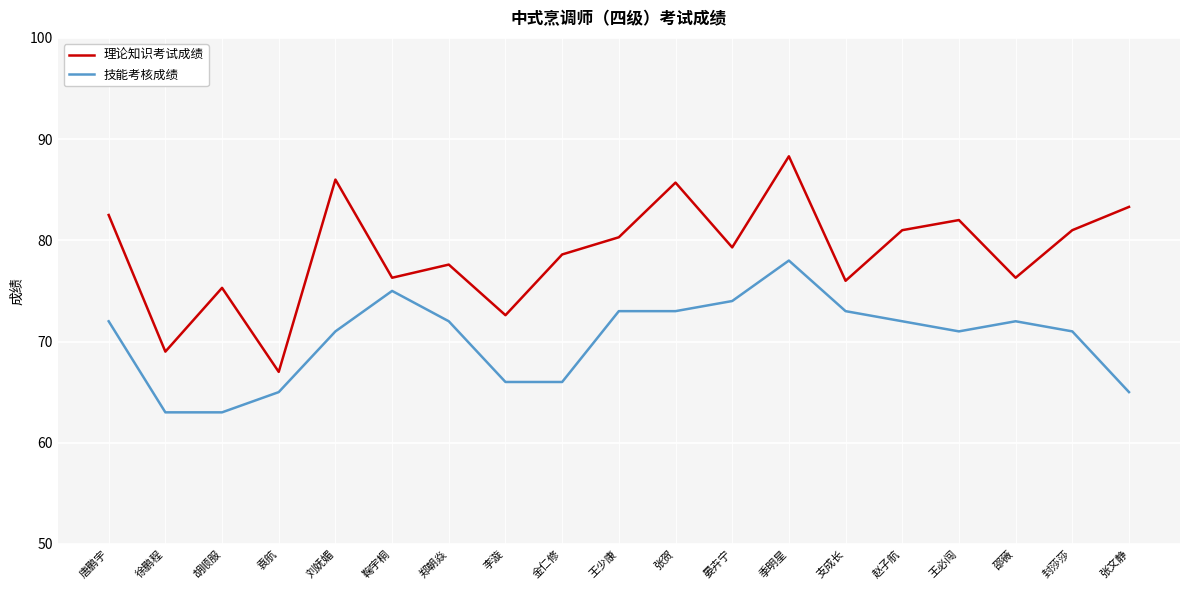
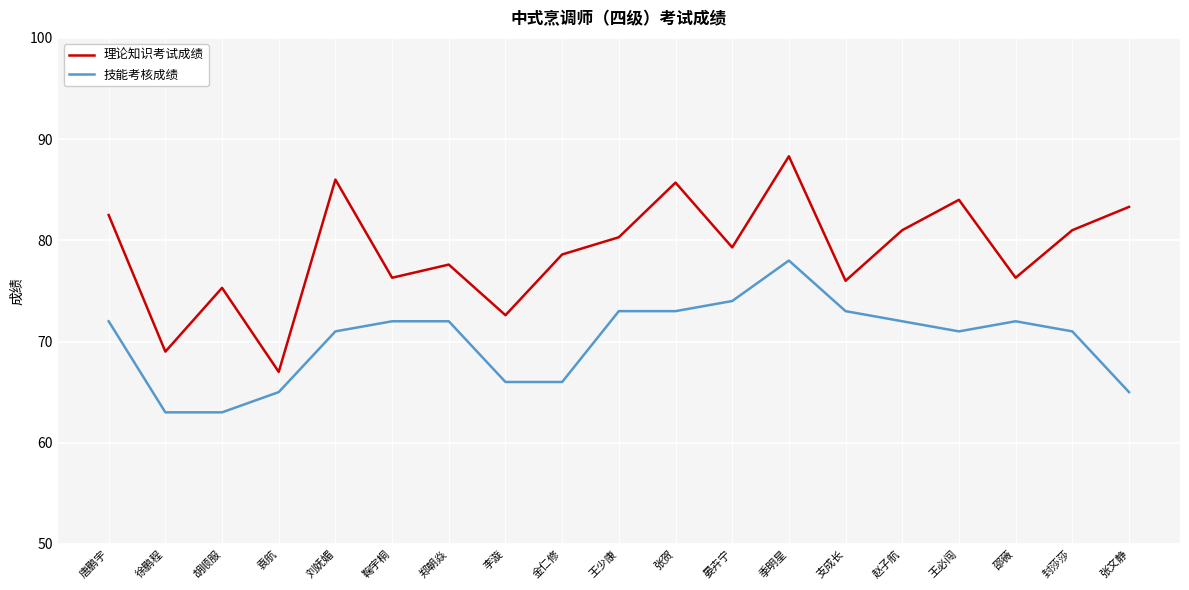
  {
    "理论知识考试成绩": {
      "唐鹏宇": 82.5,
      "徐鹏程": 69,
      "胡顺服": 75.3,
      "袁航": 67,
      "刘妩媚": 86,
      "鞠宇桐": 76.3,
      "郑朝焱": 77.6,
      "李漩": 72.6,
      "金仁修": 78.6,
      "王少康": 80.3,
      "张贺": 85.7,
      "晏卉宁": 79.3,
      "季明星": 88.3,
      "支成长": 76,
      "赵子航": 81,
-     "王必闯": 82,
+     "王必闯": 84,
      "邵薇": 76.3,
      "封莎莎": 81,
      "张文静": 83.3
    },
    "技能考核成绩": {
      "唐鹏宇": 72,
      "徐鹏程": 63,
      "胡顺服": 63,
      "袁航": 65,
      "刘妩媚": 71,
-     "鞠宇桐": 75,
+     "鞠宇桐": 72,
      "郑朝焱": 72,
      "李漩": 66,
      "金仁修": 66,
      "王少康": 73,
      "张贺": 73,
      "晏卉宁": 74,
      "季明星": 78,
      "支成长": 73,
      "赵子航": 72,
      "王必闯": 71,
      "邵薇": 72,
      "封莎莎": 71,
      "张文静": 65
    }
  }
